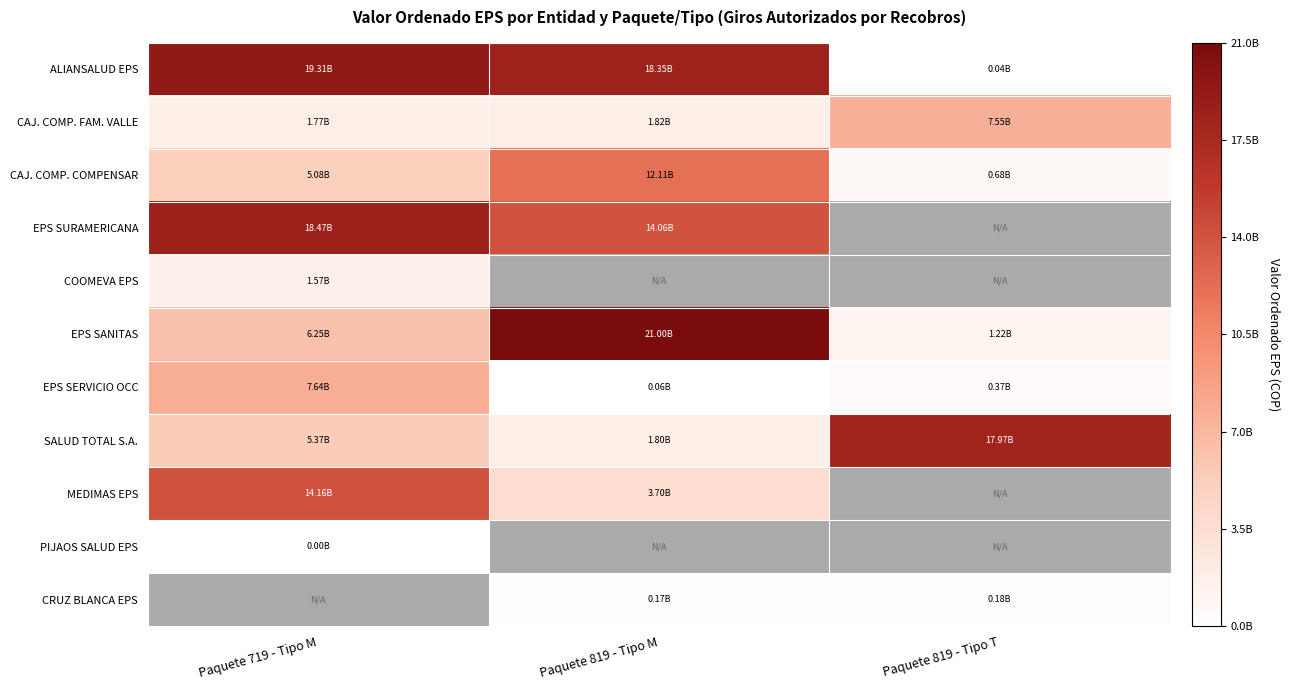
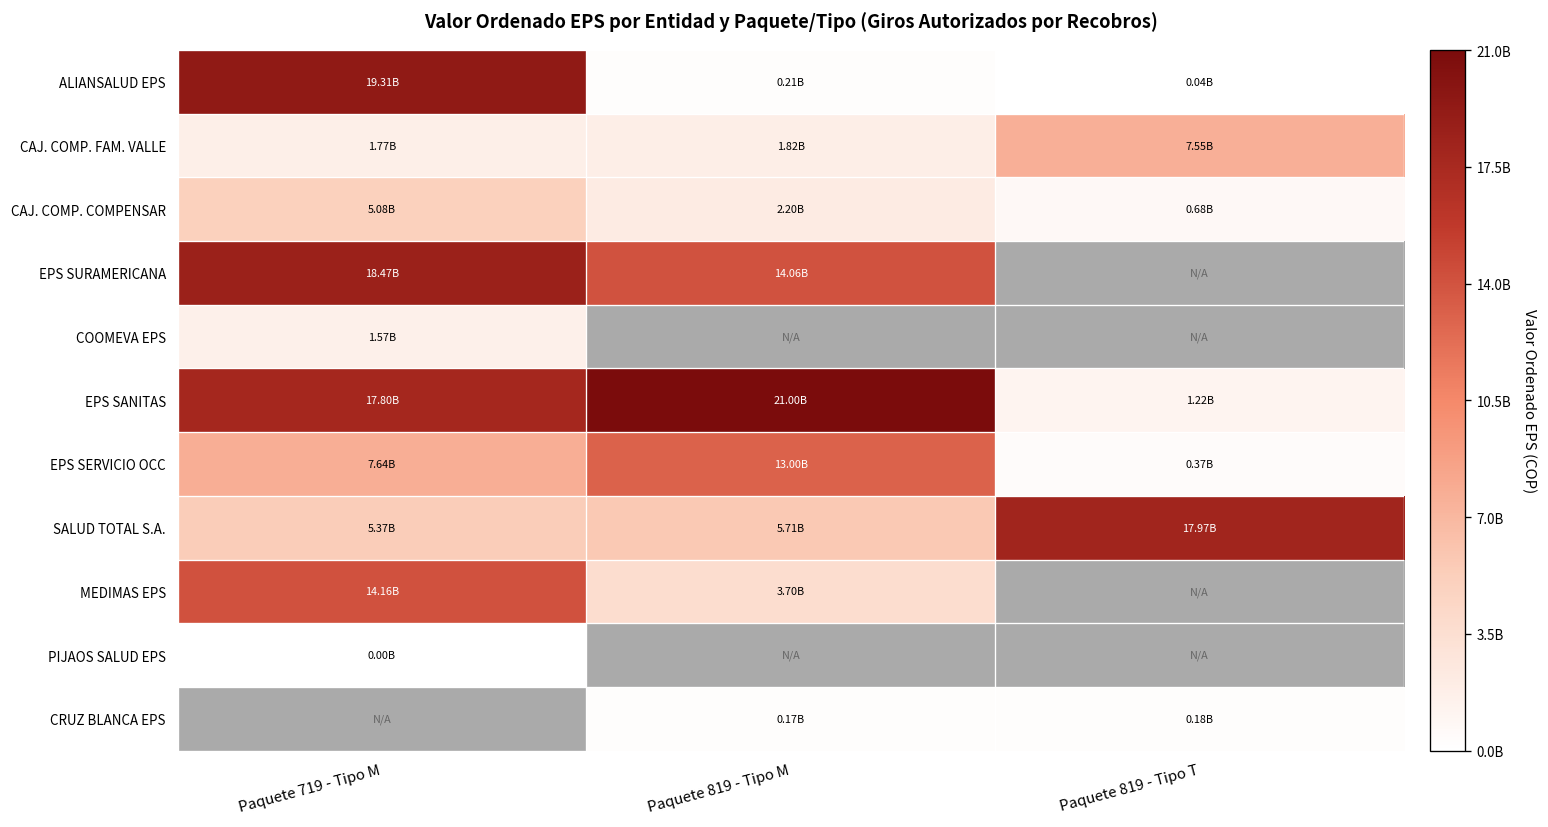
  {
    "ALIANSALUD EPS": {
      "Paquete 719 - Tipo M": "19.31B",
-     "Paquete 819 - Tipo M": "18.35B",
+     "Paquete 819 - Tipo M": "0.21B",
      "Paquete 819 - Tipo T": "0.04B"
    },
    "CAJ. COMP. FAM. VALLE": {
      "Paquete 719 - Tipo M": "1.77B",
      "Paquete 819 - Tipo M": "1.82B",
      "Paquete 819 - Tipo T": "7.55B"
    },
    "CAJ. COMP. COMPENSAR": {
      "Paquete 719 - Tipo M": "5.08B",
-     "Paquete 819 - Tipo M": "12.11B",
+     "Paquete 819 - Tipo M": "2.20B",
      "Paquete 819 - Tipo T": "0.68B"
    },
    "EPS SURAMERICANA": {
      "Paquete 719 - Tipo M": "18.47B",
      "Paquete 819 - Tipo M": "14.06B"
    },
    "COOMEVA EPS": {
      "Paquete 719 - Tipo M": "1.57B"
    },
    "EPS SANITAS": {
-     "Paquete 719 - Tipo M": "6.25B",
+     "Paquete 719 - Tipo M": "17.80B",
      "Paquete 819 - Tipo M": "21.00B",
      "Paquete 819 - Tipo T": "1.22B"
    },
    "EPS SERVICIO OCC": {
      "Paquete 719 - Tipo M": "7.64B",
-     "Paquete 819 - Tipo M": "0.06B",
+     "Paquete 819 - Tipo M": "13.00B",
      "Paquete 819 - Tipo T": "0.37B"
    },
    "SALUD TOTAL S.A.": {
      "Paquete 719 - Tipo M": "5.37B",
-     "Paquete 819 - Tipo M": "1.80B",
+     "Paquete 819 - Tipo M": "5.71B",
      "Paquete 819 - Tipo T": "17.97B"
    },
    "MEDIMAS EPS": {
      "Paquete 719 - Tipo M": "14.16B",
      "Paquete 819 - Tipo M": "3.70B"
    },
    "PIJAOS SALUD EPS": {
      "Paquete 719 - Tipo M": "0.00B"
    },
    "CRUZ BLANCA EPS": {
      "Paquete 819 - Tipo M": "0.17B",
      "Paquete 819 - Tipo T": "0.18B"
    }
  }
